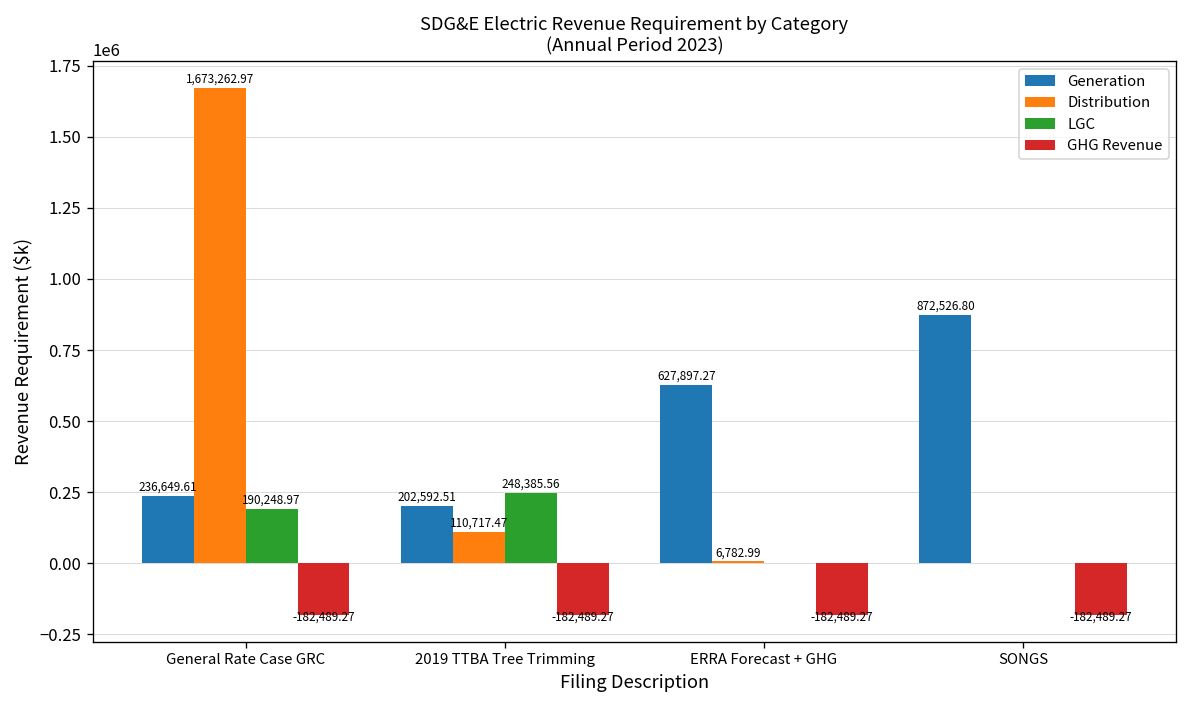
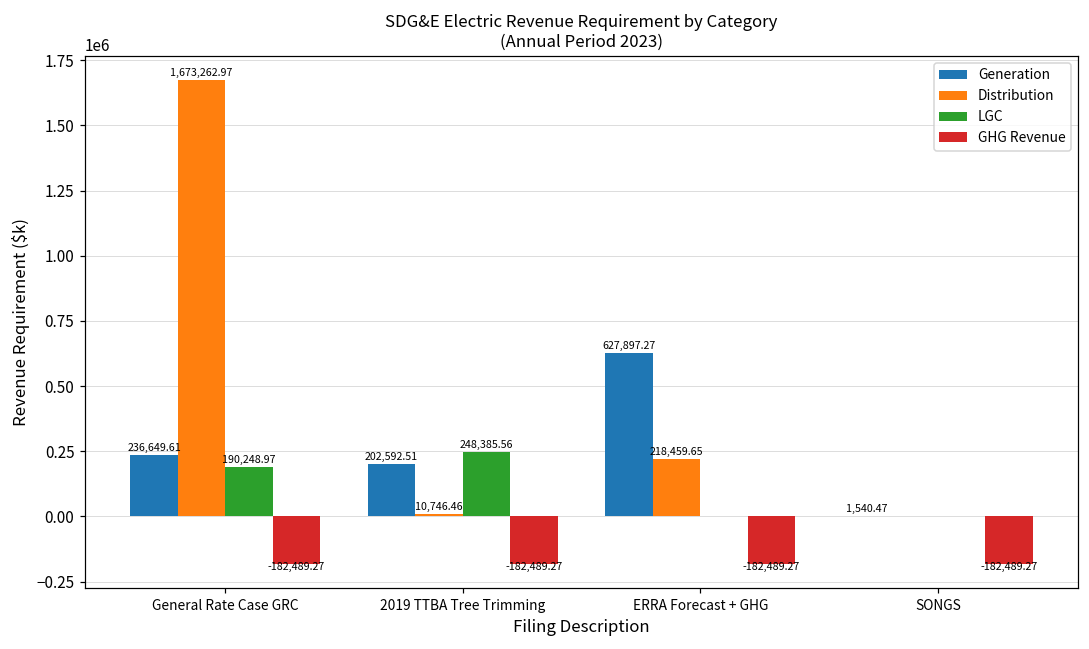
  {
    "Generation": {
      "General Rate Case GRC": "236,649.61",
      "2019 TTBA Tree Trimming": "202,592.51",
      "ERRA Forecast + GHG": "627,897.27",
-     "SONGS": "872,526.80"
+     "SONGS": "1,540.47"
    },
    "Distribution": {
      "General Rate Case GRC": "1,673,262.97",
-     "2019 TTBA Tree Trimming": "110,717.47",
-     "ERRA Forecast + GHG": "6,782.99"
+     "2019 TTBA Tree Trimming": "10,746.46",
+     "ERRA Forecast + GHG": "218,459.65"
    },
    "LGC": {
      "General Rate Case GRC": "190,248.97",
      "2019 TTBA Tree Trimming": "248,385.56"
    },
    "GHG Revenue": {
      "General Rate Case GRC": "-182,489.27",
      "2019 TTBA Tree Trimming": "-182,489.27",
      "ERRA Forecast + GHG": "-182,489.27",
      "SONGS": "-182,489.27"
    }
  }
